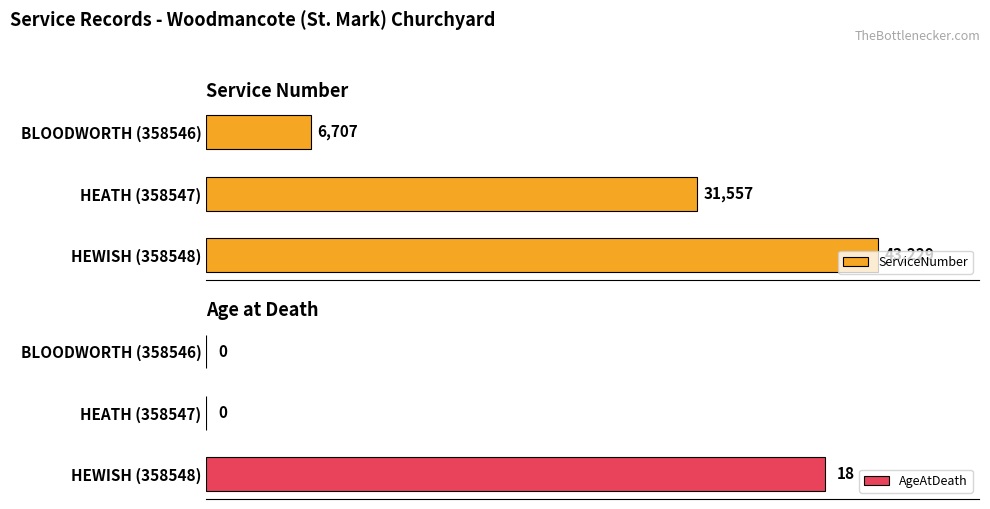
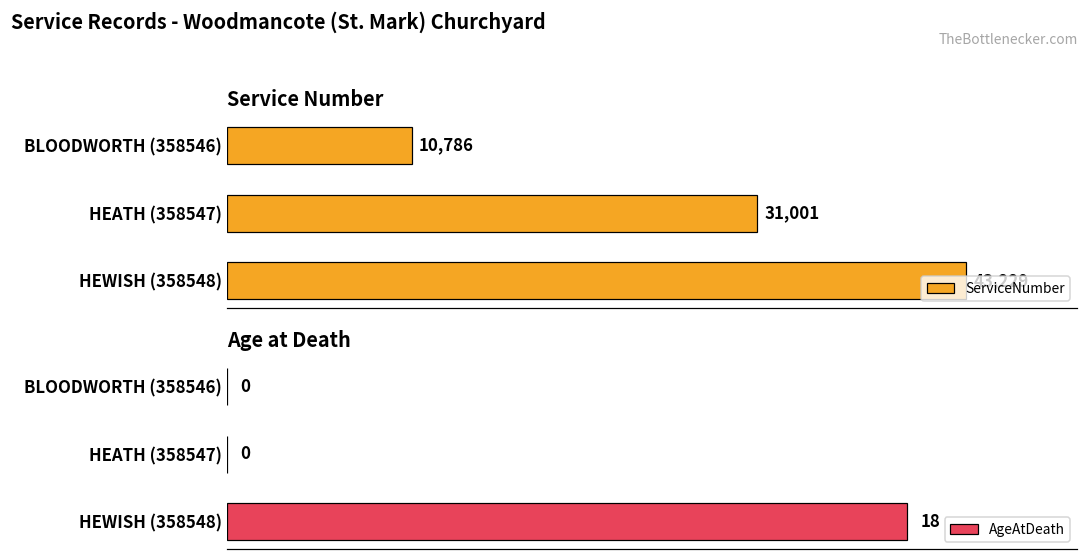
  {
    "Service Number": {
-     "BLOODWORTH (358546)": "6,707",
-     "HEATH (358547)": "31,557"
+     "BLOODWORTH (358546)": "10,786",
+     "HEATH (358547)": "31,001"
    },
    "Age at Death": {
      "BLOODWORTH (358546)": "0",
      "HEATH (358547)": "0",
      "HEWISH (358548)": "18"
    }
  }
